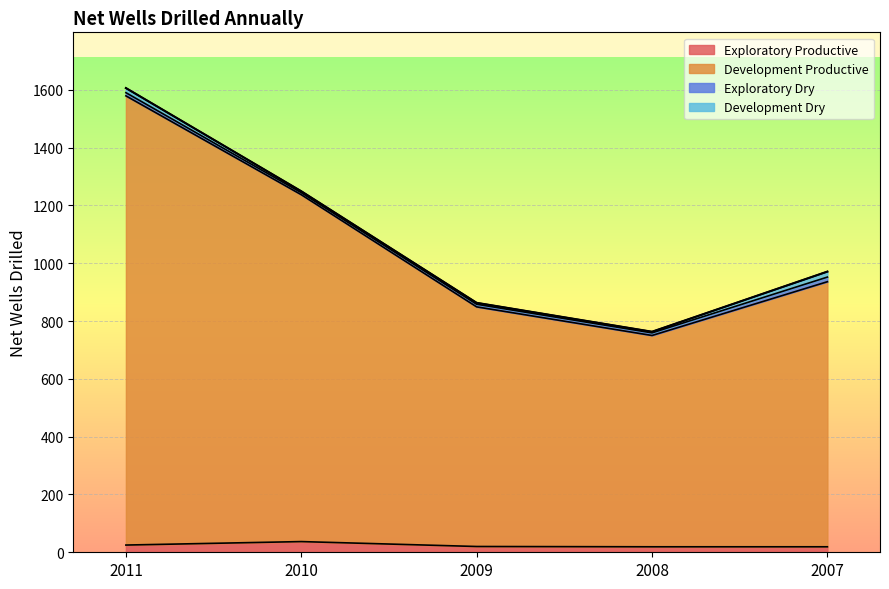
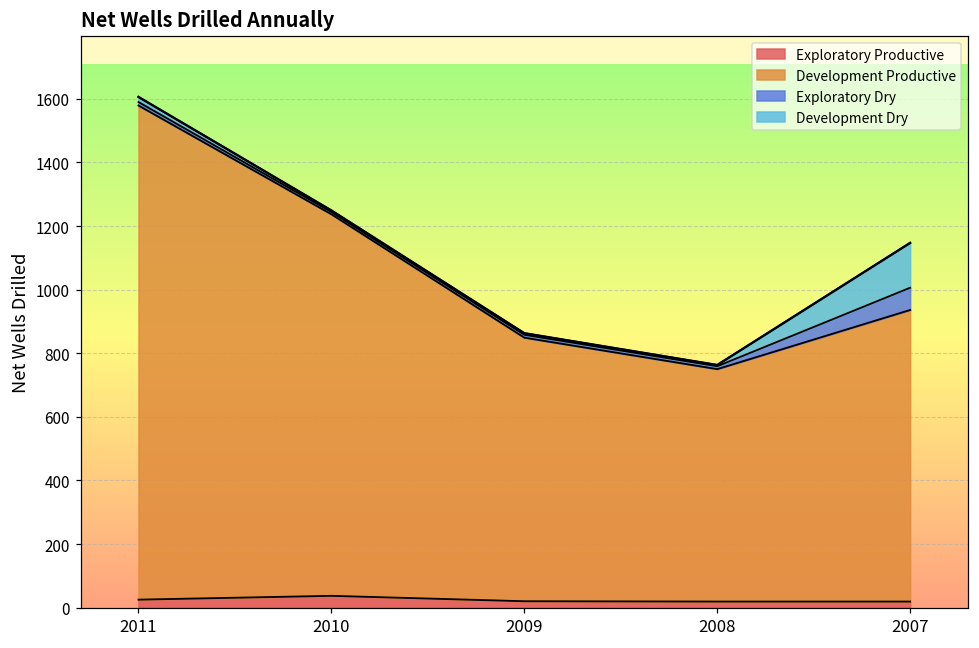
  {
    "Exploratory Dry": {
      "2011": 10,
-     "2007": 20
+     "2007": 70
    },
    "Development Dry": {
      "2011": 20,
-     "2007": 20
+     "2007": 140
    }
  }
